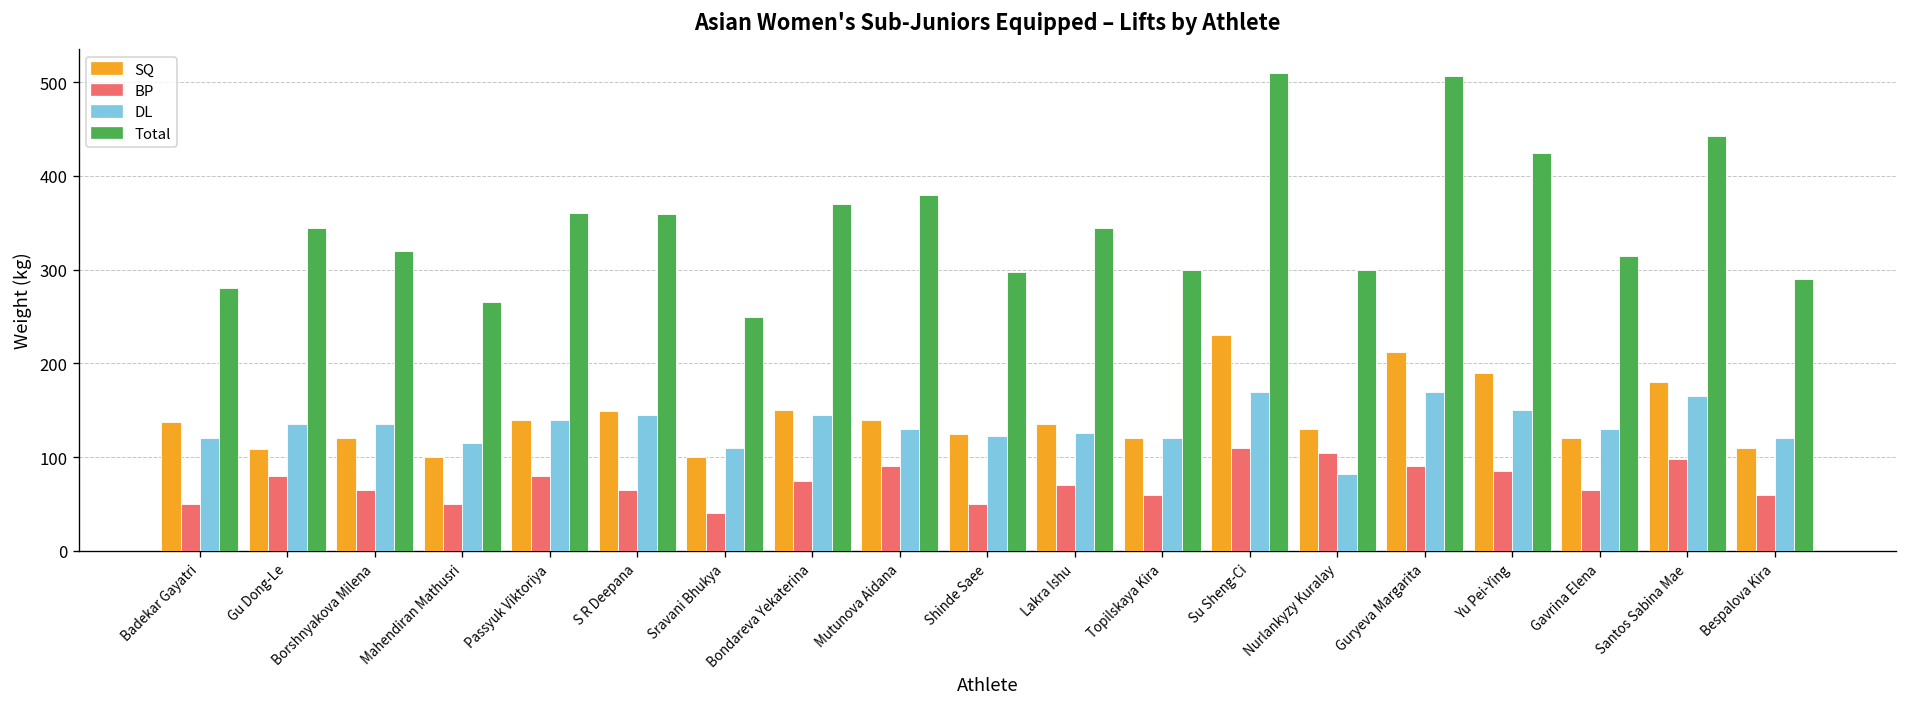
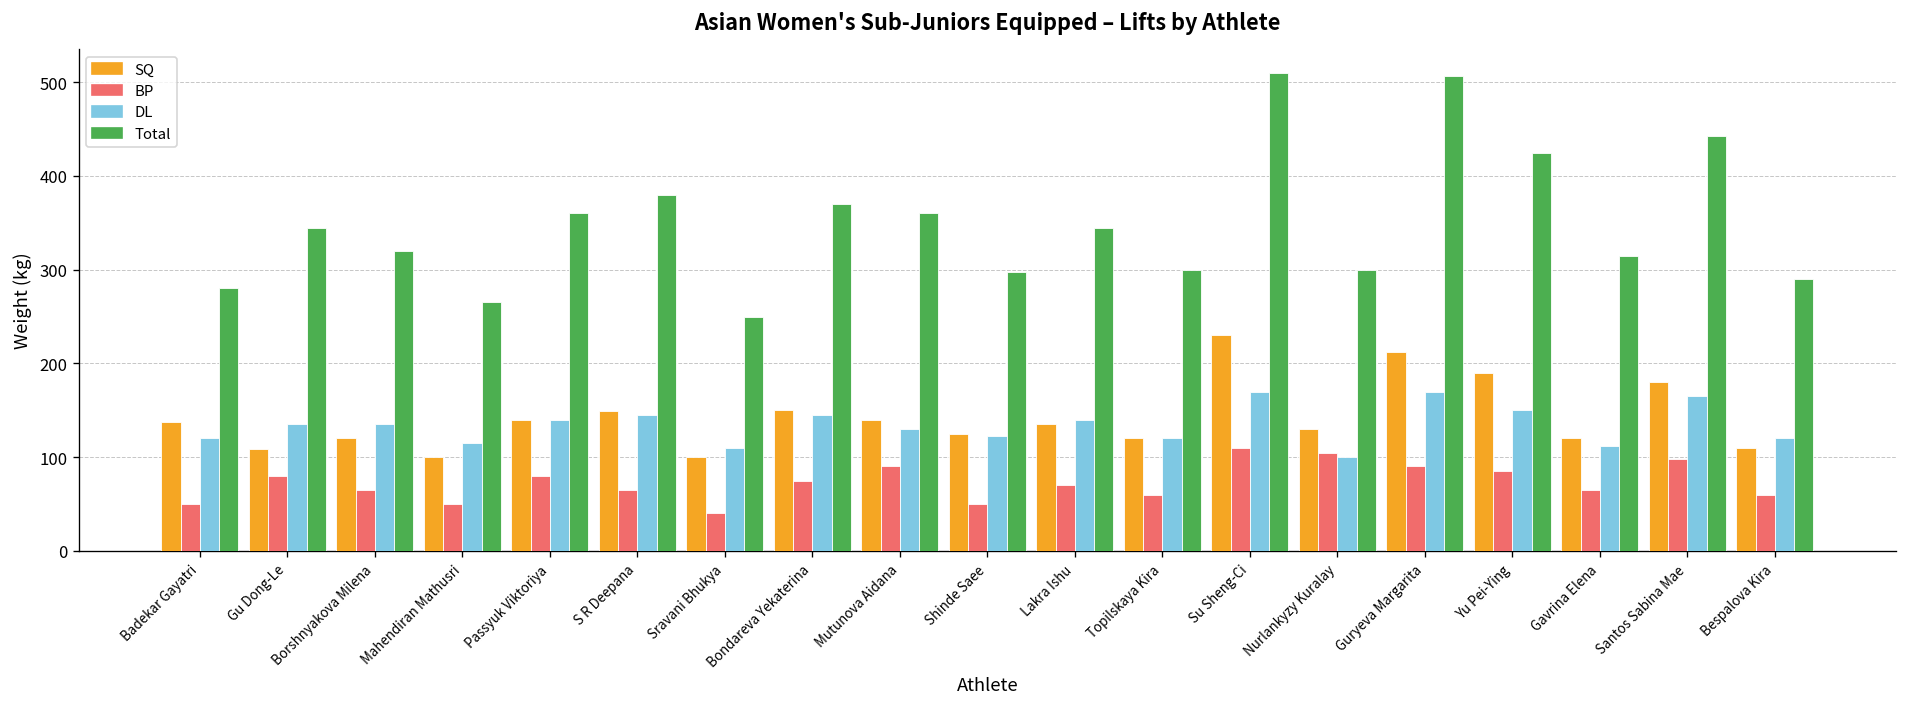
  {
    "SQ": {
      "Badekar Gayatri": 140,
      "Gu Dong-Le": 110,
      "Borshnyakova Milena": 120,
      "Mahendiran Mathusri": 100,
      "Passyuk Viktoriya": 140,
      "S R Deepana": 150,
      "Sravani Bhukya": 100,
      "Bondareva Yekaterina": 150,
      "Mutunova Aidana": 140,
      "Shinde Saee": 130,
      "Lakra Ishu": 140,
      "Topilskaya Kira": 120,
      "Su Sheng-Ci": 230,
      "Nurlankyzy Kuralay": 130,
      "Guryeva Margarita": 210,
      "Yu Pei-Ying": 190,
      "Gavrina Elena": 120,
      "Santos Sabina Mae": 180,
      "Bespalova Kira": 110
    },
    "BP": {
      "Badekar Gayatri": 50,
      "Gu Dong-Le": 80,
      "Borshnyakova Milena": 70,
      "Mahendiran Mathusri": 50,
      "Passyuk Viktoriya": 80,
      "S R Deepana": 70,
      "Sravani Bhukya": 40,
      "Bondareva Yekaterina": 80,
      "Mutunova Aidana": 90,
      "Shinde Saee": 50,
      "Lakra Ishu": 70,
      "Topilskaya Kira": 60,
      "Su Sheng-Ci": 110,
      "Nurlankyzy Kuralay": 100,
      "Guryeva Margarita": 90,
      "Yu Pei-Ying": 90,
      "Gavrina Elena": 70,
      "Santos Sabina Mae": 100,
      "Bespalova Kira": 60
    },
    "DL": {
      "Badekar Gayatri": 120,
      "Gu Dong-Le": 140,
      "Borshnyakova Milena": 140,
      "Mahendiran Mathusri": 120,
      "Passyuk Viktoriya": 140,
      "S R Deepana": 150,
      "Sravani Bhukya": 110,
      "Bondareva Yekaterina": 150,
      "Mutunova Aidana": 130,
      "Shinde Saee": 120,
-     "Lakra Ishu": 130,
+     "Lakra Ishu": 140,
      "Topilskaya Kira": 120,
      "Su Sheng-Ci": 170,
-     "Nurlankyzy Kuralay": 80,
+     "Nurlankyzy Kuralay": 100,
      "Guryeva Margarita": 170,
      "Yu Pei-Ying": 150,
-     "Gavrina Elena": 130,
+     "Gavrina Elena": 110,
      "Santos Sabina Mae": 170,
      "Bespalova Kira": 120
    },
    "Total": {
      "Badekar Gayatri": 280,
      "Gu Dong-Le": 350,
      "Borshnyakova Milena": 320,
      "Mahendiran Mathusri": 270,
      "Passyuk Viktoriya": 360,
-     "S R Deepana": 360,
+     "S R Deepana": 380,
      "Sravani Bhukya": 250,
      "Bondareva Yekaterina": 370,
-     "Mutunova Aidana": 380,
+     "Mutunova Aidana": 360,
      "Shinde Saee": 300,
      "Lakra Ishu": 350,
      "Topilskaya Kira": 300,
      "Su Sheng-Ci": 510,
      "Nurlankyzy Kuralay": 300,
      "Guryeva Margarita": 510,
      "Yu Pei-Ying": 430,
      "Gavrina Elena": 320,
      "Santos Sabina Mae": 440,
      "Bespalova Kira": 290
    }
  }
